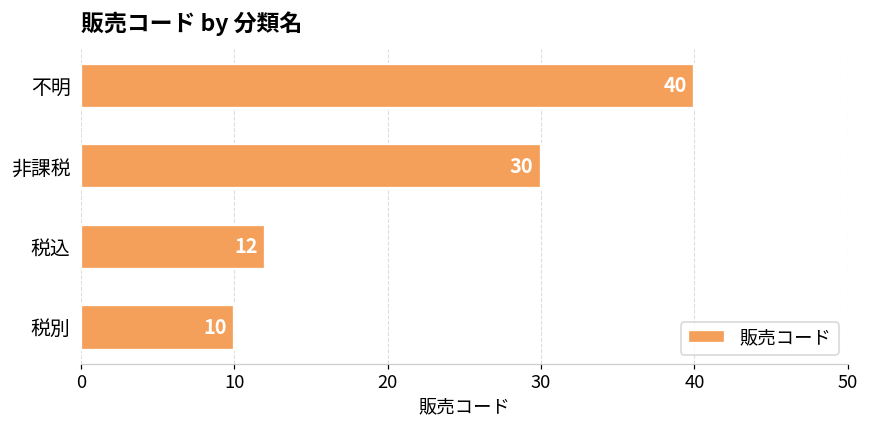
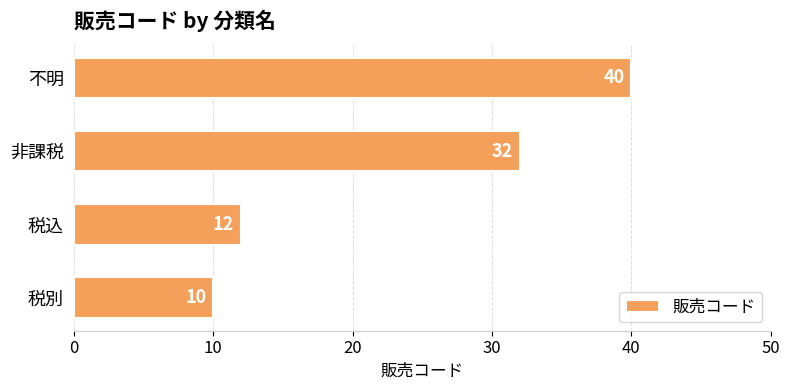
  {
    "不明": 40,
-   "非課税": 30,
+   "非課税": 32,
    "税込": 12,
    "税別": 10
  }
